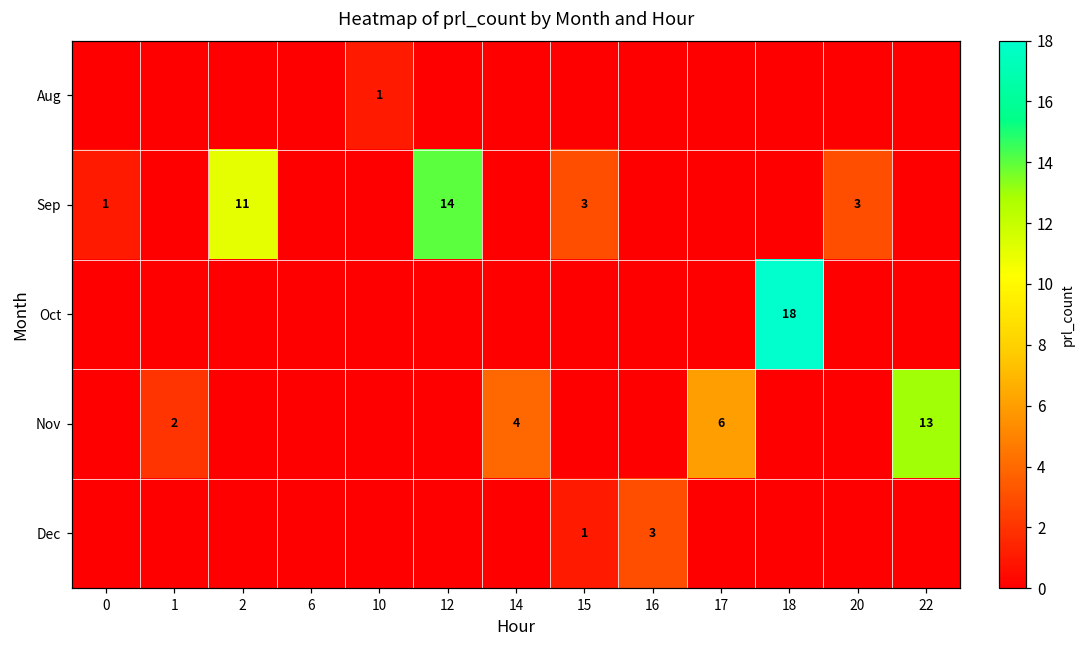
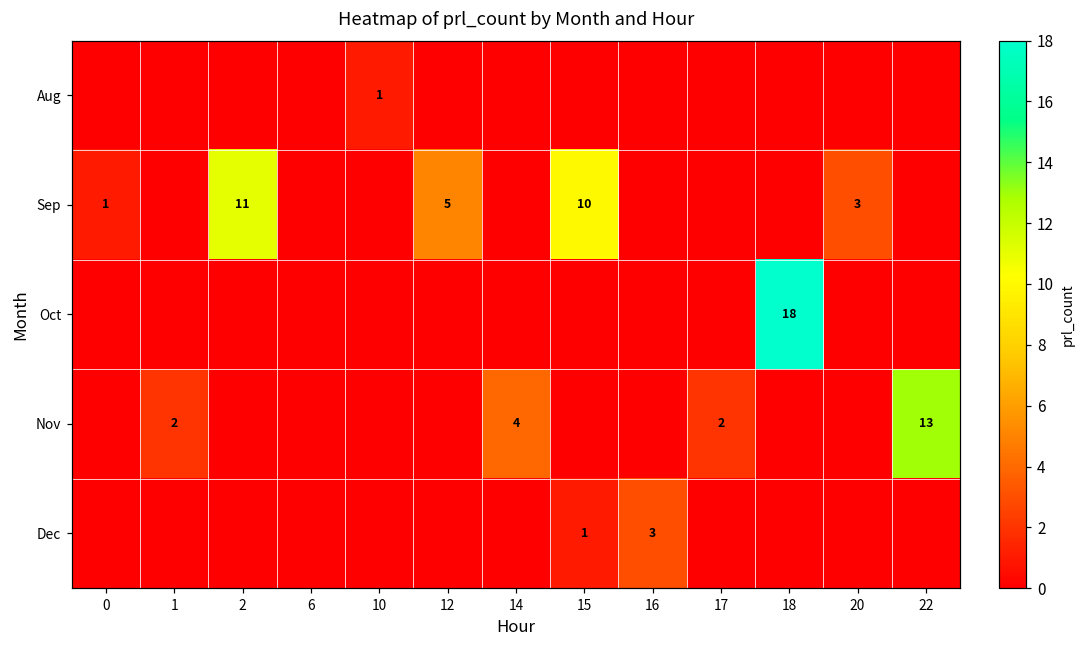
  {
    "Aug": {
      "10": 1
    },
    "Sep": {
      "0": 1,
      "2": 11,
-     "12": 14,
-     "15": 3,
+     "12": 5,
+     "15": 10,
      "20": 3
    },
    "Oct": {
      "18": 18
    },
    "Nov": {
      "1": 2,
      "14": 4,
-     "17": 6,
+     "17": 2,
      "22": 13
    },
    "Dec": {
      "15": 1,
      "16": 3
    }
  }
